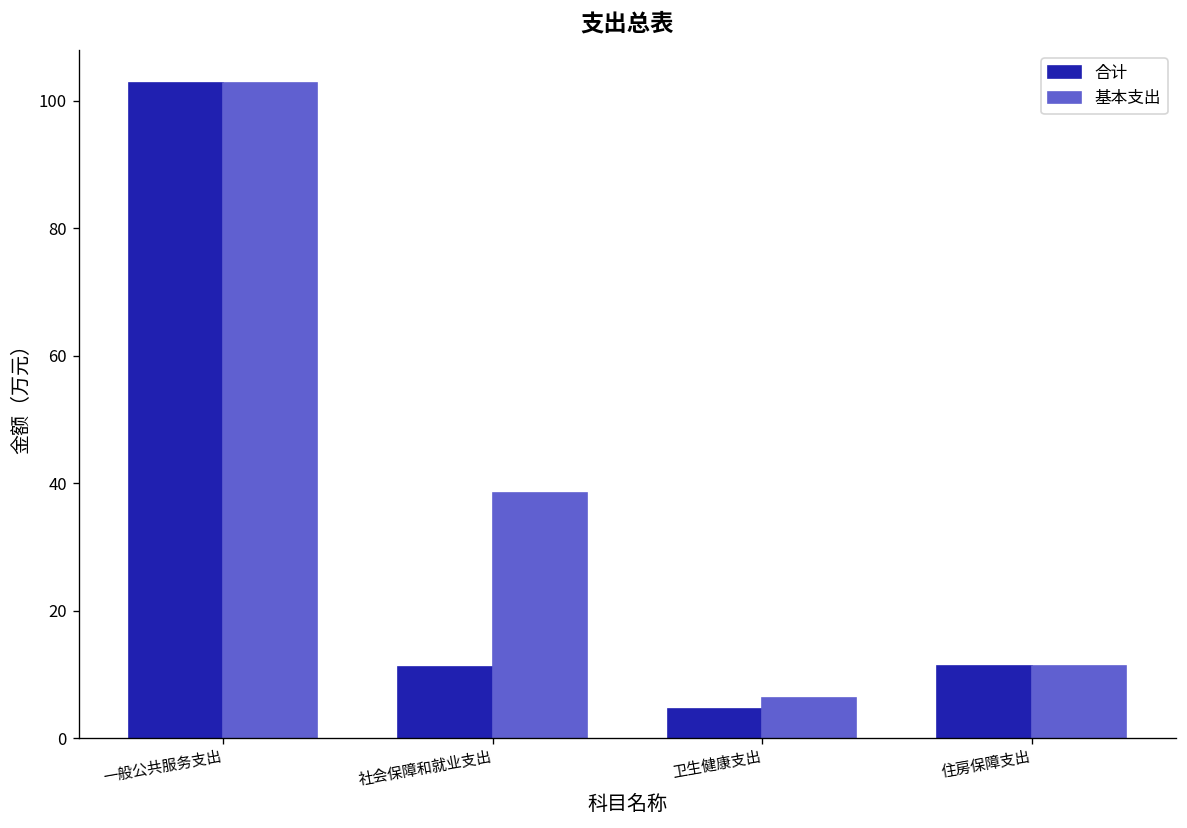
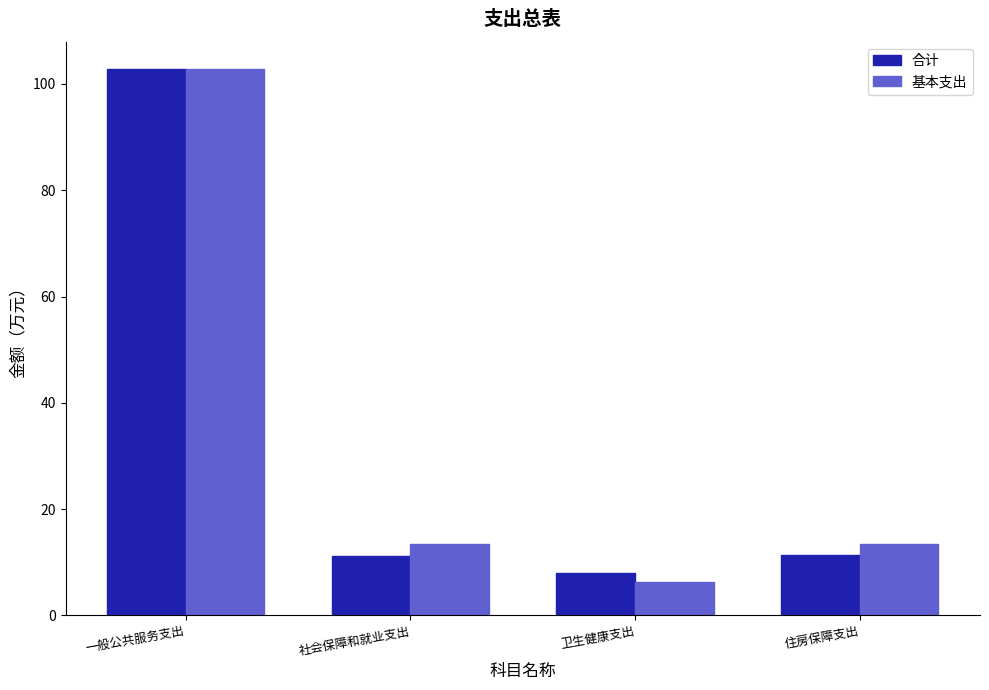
  {
    "合计": {
      "一般公共服务支出": 103,
      "社会保障和就业支出": 11,
-     "卫生健康支出": 5,
+     "卫生健康支出": 8,
      "住房保障支出": 11
    },
    "基本支出": {
      "一般公共服务支出": 103,
-     "社会保障和就业支出": 38,
+     "社会保障和就业支出": 13,
      "卫生健康支出": 6,
-     "住房保障支出": 11
+     "住房保障支出": 13
    }
  }
